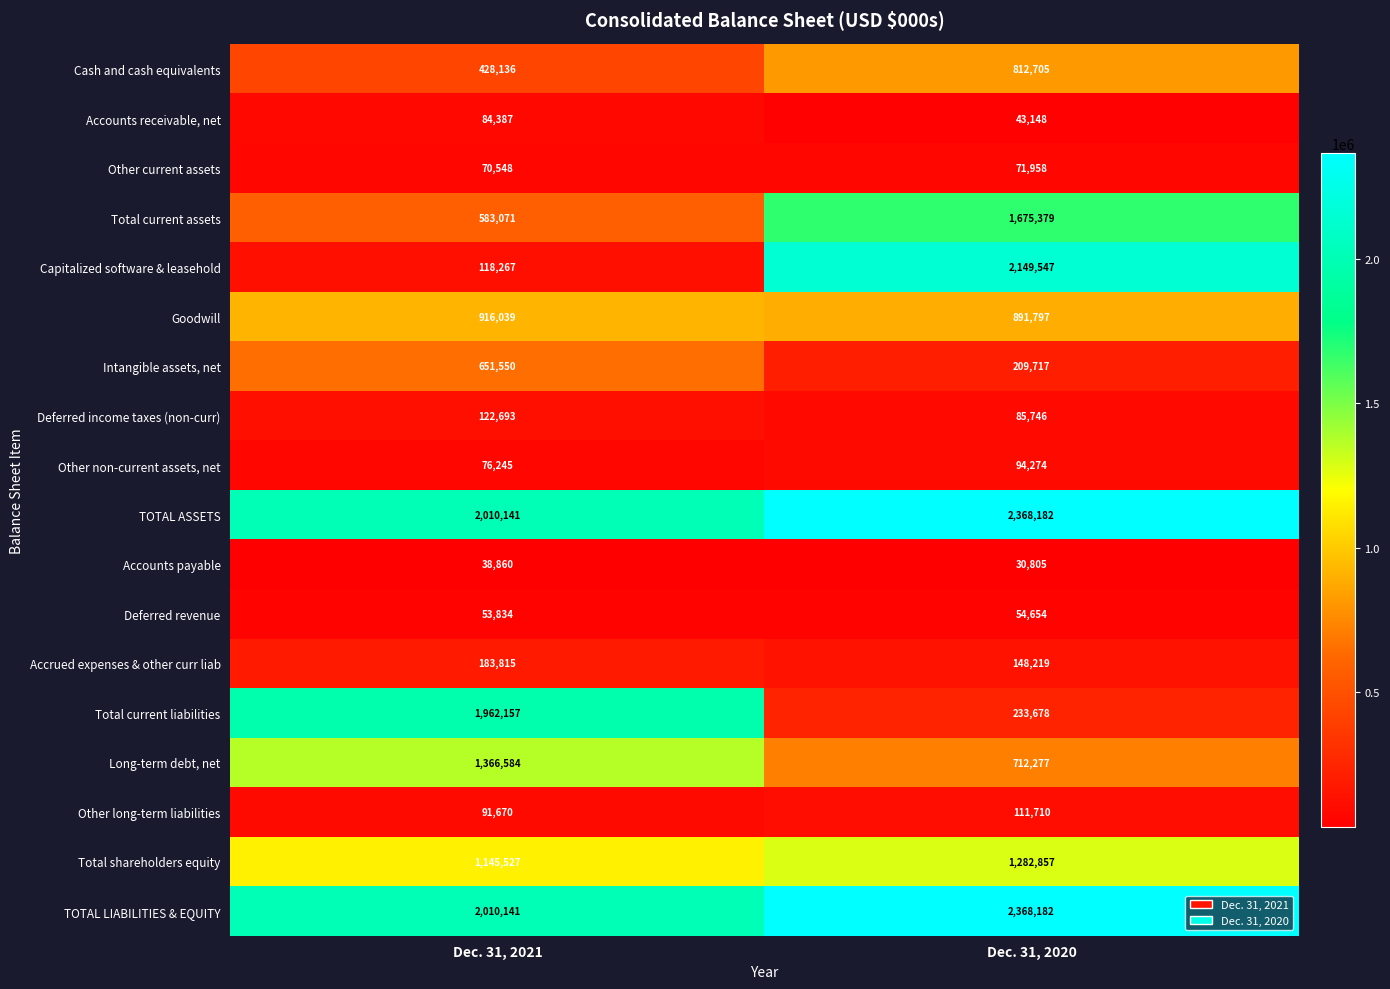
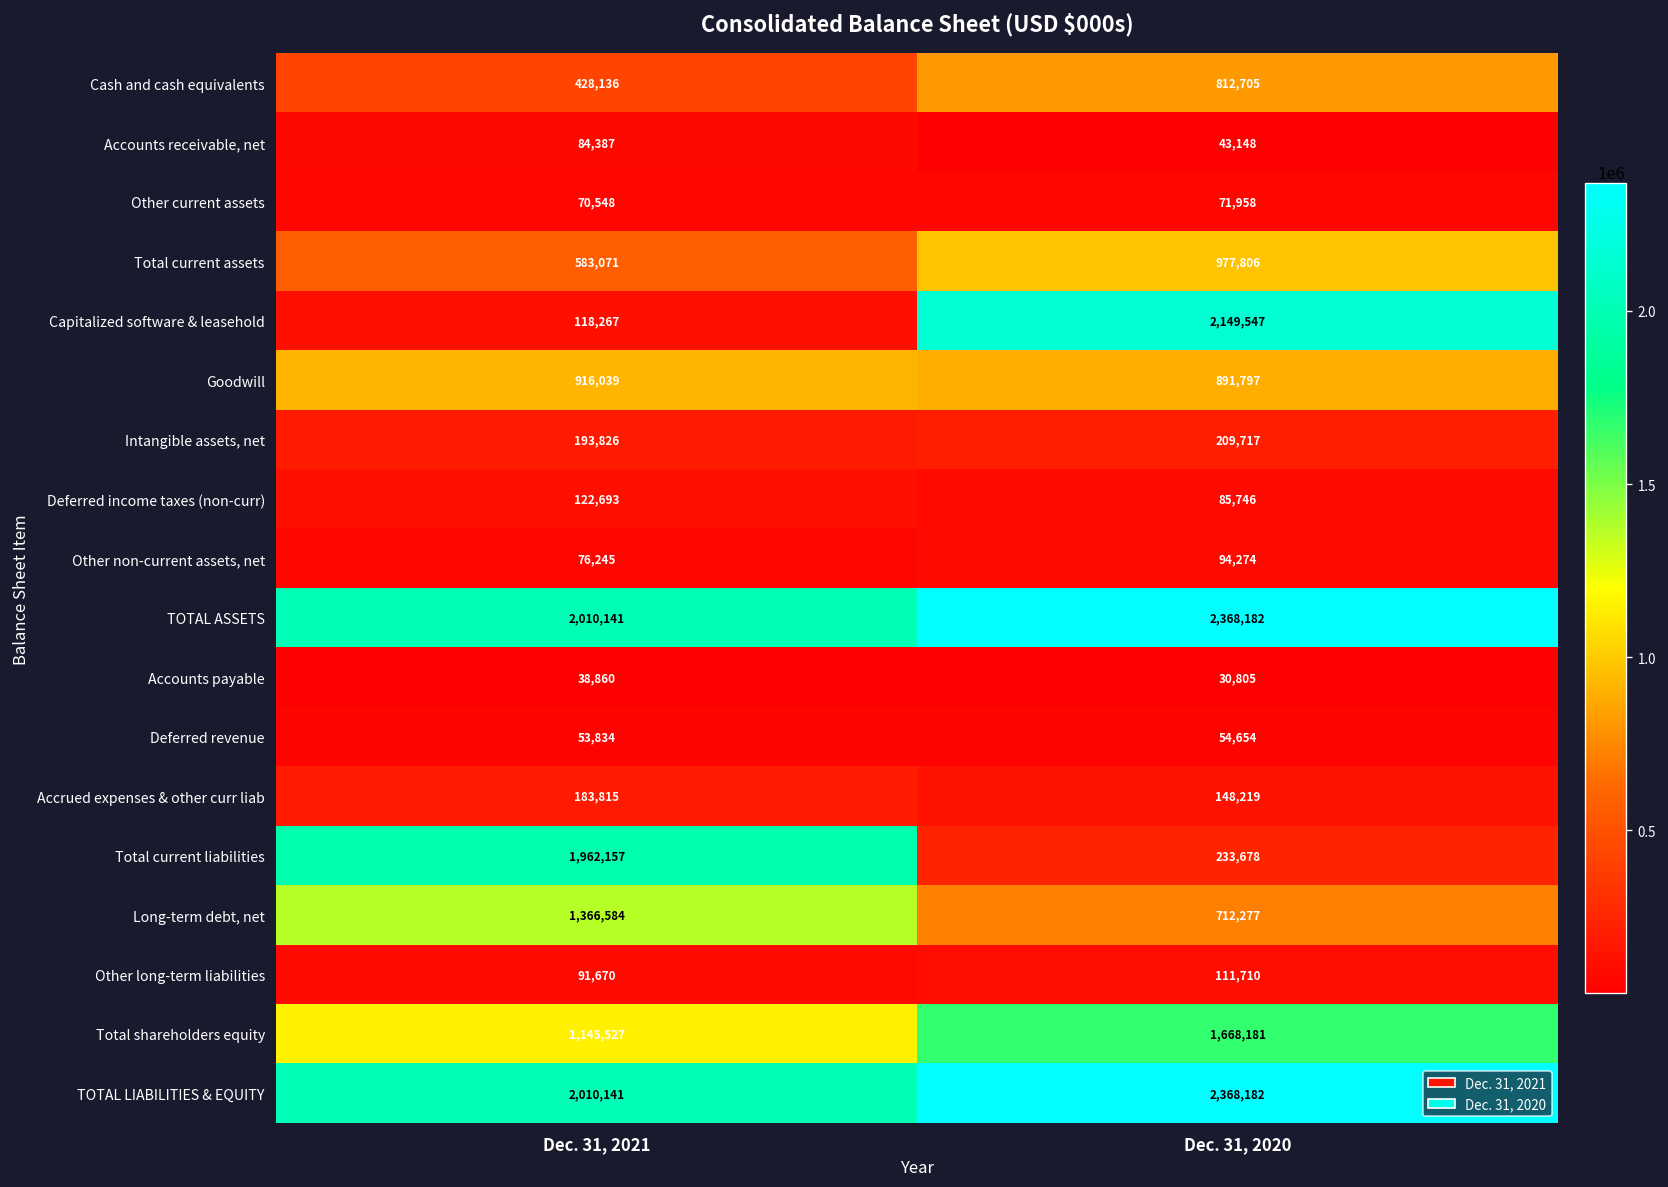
  {
    "Cash and cash equivalents": {
      "Dec. 31, 2021": "428,136",
      "Dec. 31, 2020": "812,705"
    },
    "Accounts receivable, net": {
      "Dec. 31, 2021": "84,387",
      "Dec. 31, 2020": "43,148"
    },
    "Other current assets": {
      "Dec. 31, 2021": "70,548",
      "Dec. 31, 2020": "71,958"
    },
    "Total current assets": {
      "Dec. 31, 2021": "583,071",
-     "Dec. 31, 2020": "1,675,379"
+     "Dec. 31, 2020": "977,806"
    },
    "Capitalized software & leasehold": {
      "Dec. 31, 2021": "118,267",
      "Dec. 31, 2020": "2,149,547"
    },
    "Goodwill": {
      "Dec. 31, 2021": "916,039",
      "Dec. 31, 2020": "891,797"
    },
    "Intangible assets, net": {
-     "Dec. 31, 2021": "651,550",
+     "Dec. 31, 2021": "193,826",
      "Dec. 31, 2020": "209,717"
    },
    "Deferred income taxes (non-curr)": {
      "Dec. 31, 2021": "122,693",
      "Dec. 31, 2020": "85,746"
    },
    "Other non-current assets, net": {
      "Dec. 31, 2021": "76,245",
      "Dec. 31, 2020": "94,274"
    },
    "TOTAL ASSETS": {
      "Dec. 31, 2021": "2,010,141",
      "Dec. 31, 2020": "2,368,182"
    },
    "Accounts payable": {
      "Dec. 31, 2021": "38,860",
      "Dec. 31, 2020": "30,805"
    },
    "Deferred revenue": {
      "Dec. 31, 2021": "53,834",
      "Dec. 31, 2020": "54,654"
    },
    "Accrued expenses & other curr liab": {
      "Dec. 31, 2021": "183,815",
      "Dec. 31, 2020": "148,219"
    },
    "Total current liabilities": {
      "Dec. 31, 2021": "1,962,157",
      "Dec. 31, 2020": "233,678"
    },
    "Long-term debt, net": {
      "Dec. 31, 2021": "1,366,584",
      "Dec. 31, 2020": "712,277"
    },
    "Other long-term liabilities": {
      "Dec. 31, 2021": "91,670",
      "Dec. 31, 2020": "111,710"
    },
    "Total shareholders equity": {
      "Dec. 31, 2021": "1,145,527",
-     "Dec. 31, 2020": "1,282,857"
+     "Dec. 31, 2020": "1,668,181"
    },
    "TOTAL LIABILITIES & EQUITY": {
      "Dec. 31, 2021": "2,010,141",
      "Dec. 31, 2020": "2,368,182"
    }
  }
